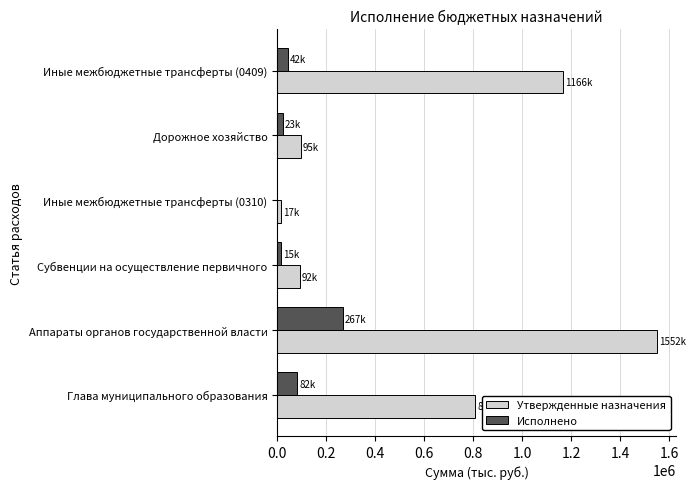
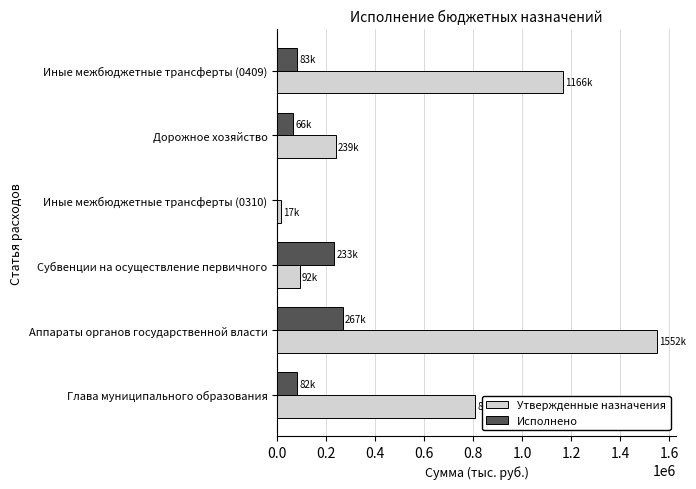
  {
    "Утвержденные назначения": {
      "Иные межбюджетные трансферты (0409)": "1166k",
-     "Дорожное хозяйство": "95k",
+     "Дорожное хозяйство": "239k",
      "Иные межбюджетные трансферты (0310)": "17k",
      "Субвенции на осуществление первичного": "92k",
      "Аппараты органов государственной власти": "1552k"
    },
    "Исполнено": {
-     "Иные межбюджетные трансферты (0409)": "42k",
-     "Дорожное хозяйство": "23k",
-     "Субвенции на осуществление первичного": "15k",
+     "Иные межбюджетные трансферты (0409)": "83k",
+     "Дорожное хозяйство": "66k",
+     "Субвенции на осуществление первичного": "233k",
      "Аппараты органов государственной власти": "267k",
      "Глава муниципального образования": "82k"
    }
  }
